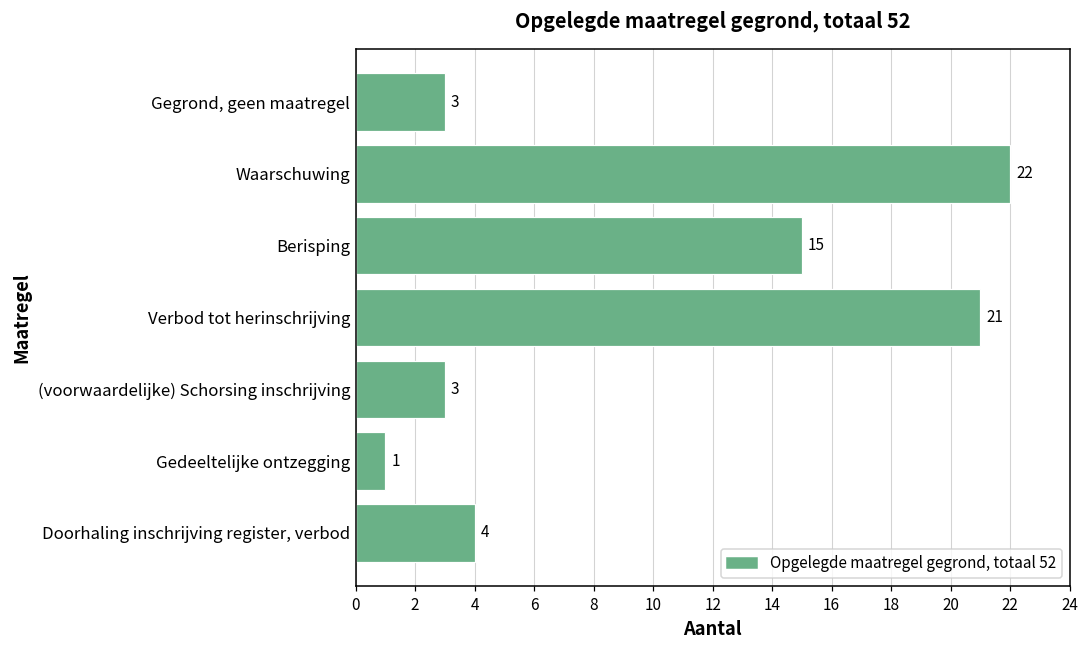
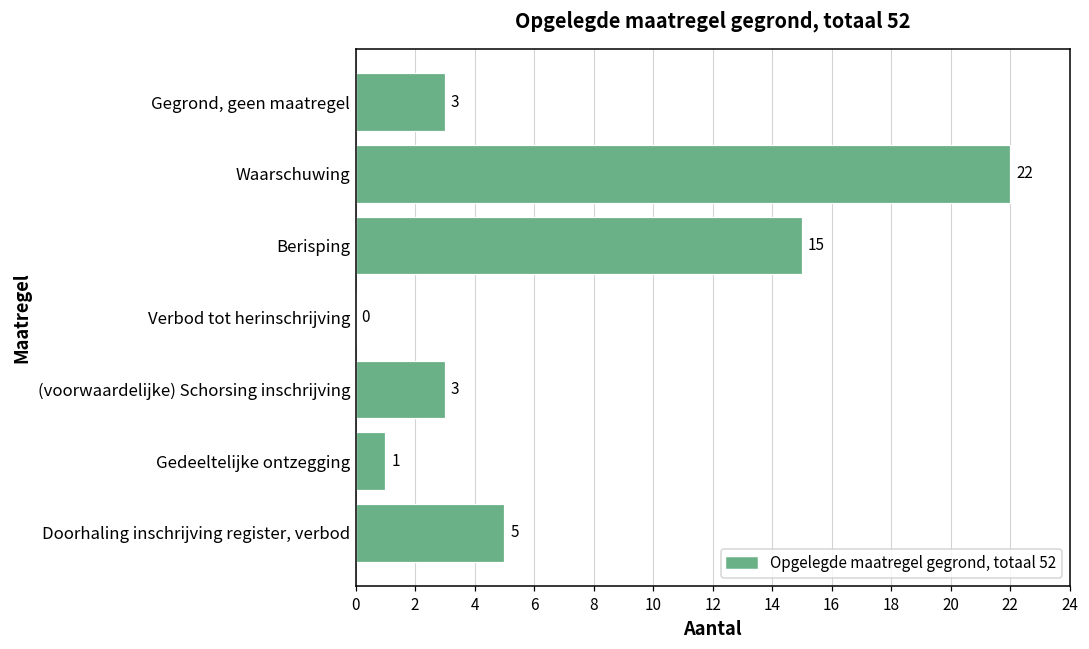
  {
    "Gegrond, geen maatregel": 3,
    "Waarschuwing": 22,
    "Berisping": 15,
-   "Verbod tot herinschrijving": 21,
+   "Verbod tot herinschrijving": 0,
    "(voorwaardelijke) Schorsing inschrijving": 3,
    "Gedeeltelijke ontzegging": 1,
-   "Doorhaling inschrijving register, verbod": 4
+   "Doorhaling inschrijving register, verbod": 5
  }
